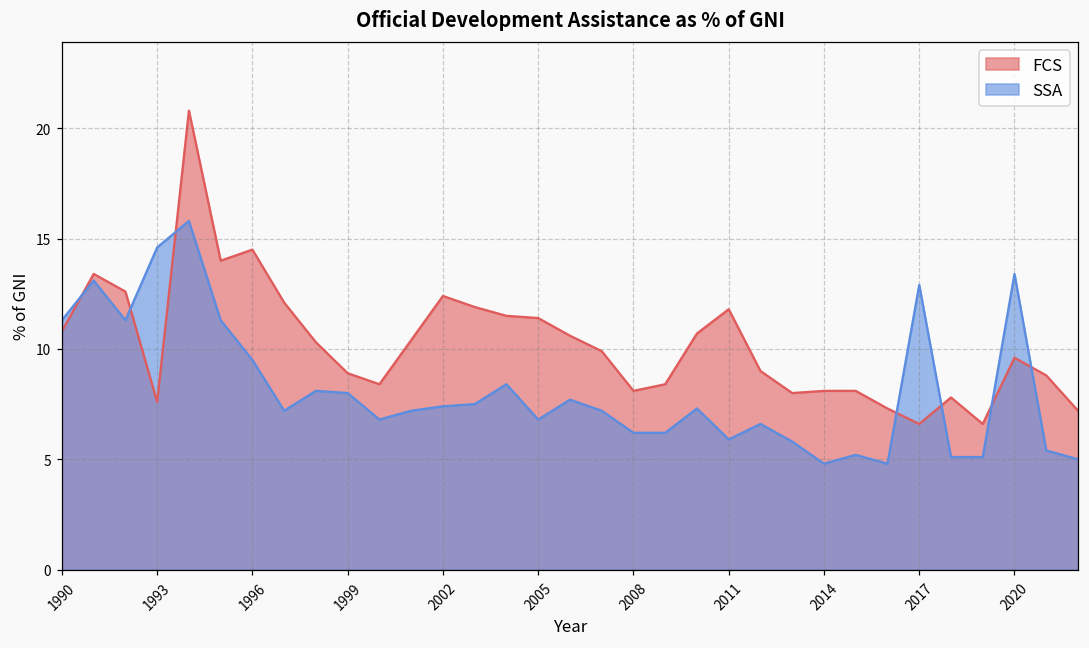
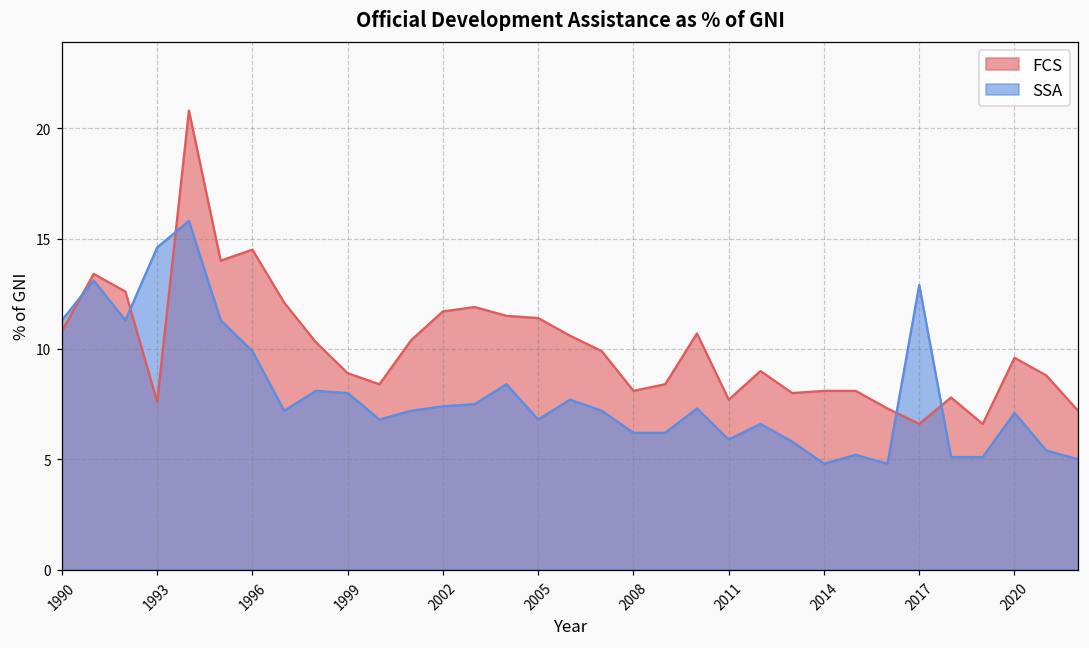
  {
    "FCS": {
      "1990": 10.8,
      "1993": 7.6,
      "1996": 14.5,
      "1999": 8.9,
-     "2002": 12.4,
+     "2002": 11.7,
      "2005": 11.4,
      "2008": 8.1,
-     "2011": 11.8,
+     "2011": 7.7,
      "2014": 8.1,
      "2017": 6.6,
      "2020": 9.6
    },
    "SSA": {
      "1990": 11.3,
      "1993": 14.6,
-     "1996": 9.5,
+     "1996": 9.9,
      "1999": 8.0,
      "2002": 7.4,
      "2005": 6.8,
      "2008": 6.2,
      "2011": 5.9,
      "2014": 4.8,
      "2017": 12.9,
-     "2020": 13.4
+     "2020": 7.1
    }
  }
